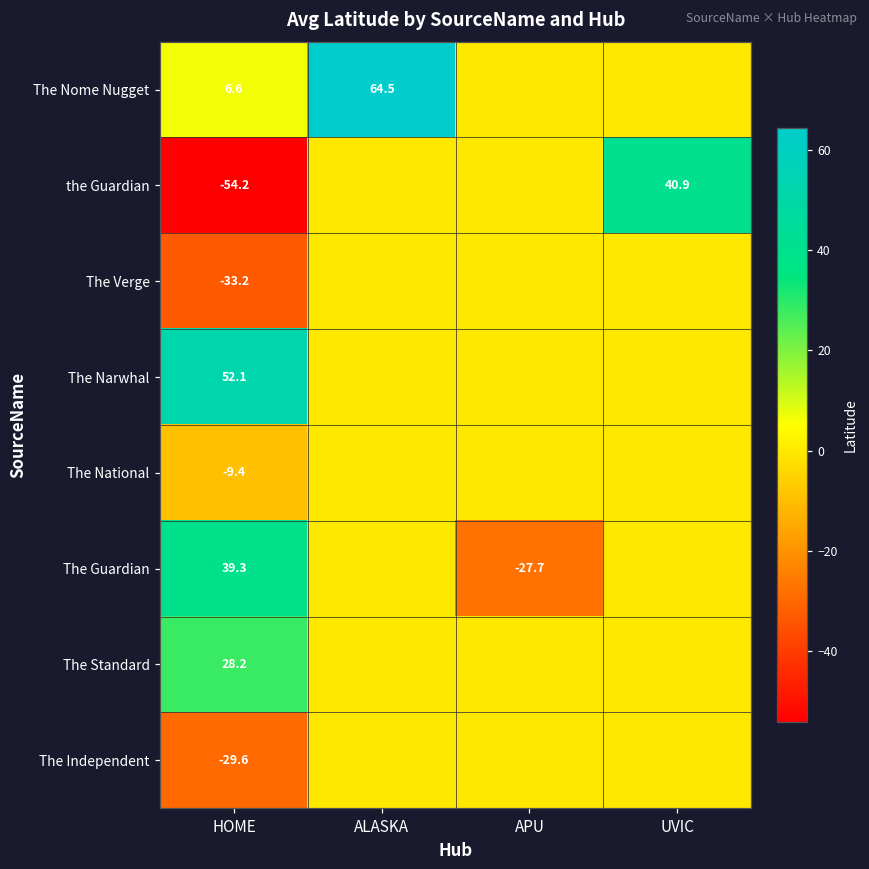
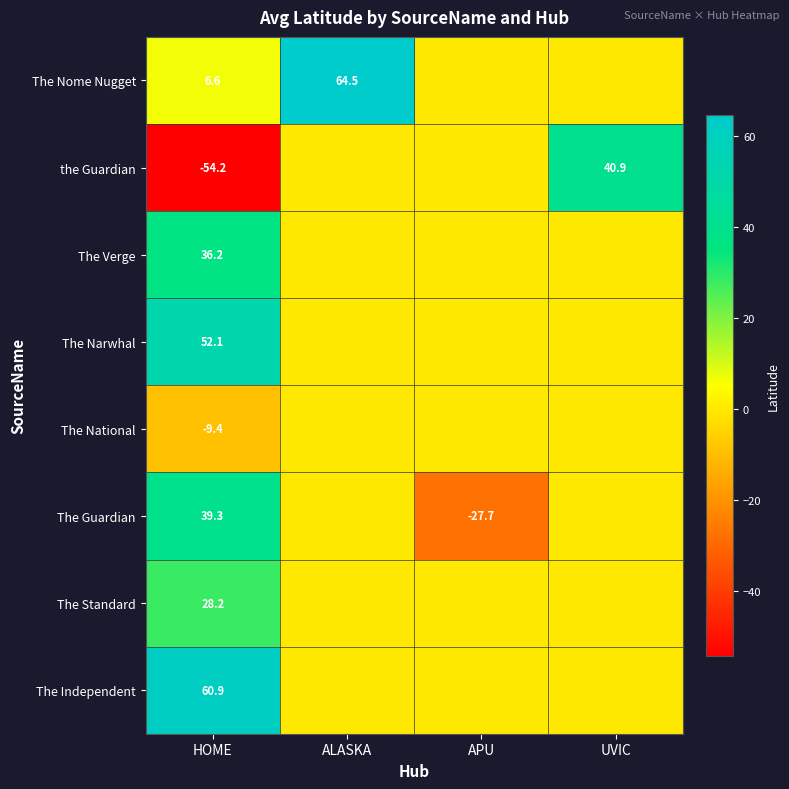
  {
    "The Nome Nugget": {
      "HOME": 6.6,
      "ALASKA": 64.5
    },
    "the Guardian": {
      "HOME": -54.2,
      "UVIC": 40.9
    },
    "The Verge": {
-     "HOME": -33.2
+     "HOME": 36.2
    },
    "The Narwhal": {
      "HOME": 52.1
    },
    "The National": {
      "HOME": -9.4
    },
    "The Guardian": {
      "HOME": 39.3,
      "APU": -27.7
    },
    "The Standard": {
      "HOME": 28.2
    },
    "The Independent": {
-     "HOME": -29.6
+     "HOME": 60.9
    }
  }
